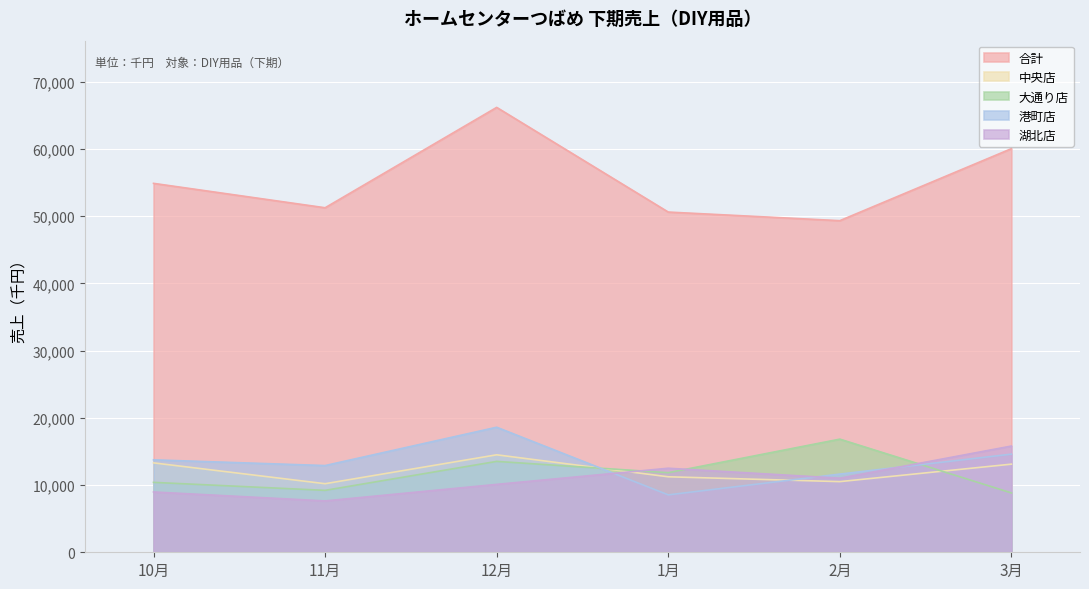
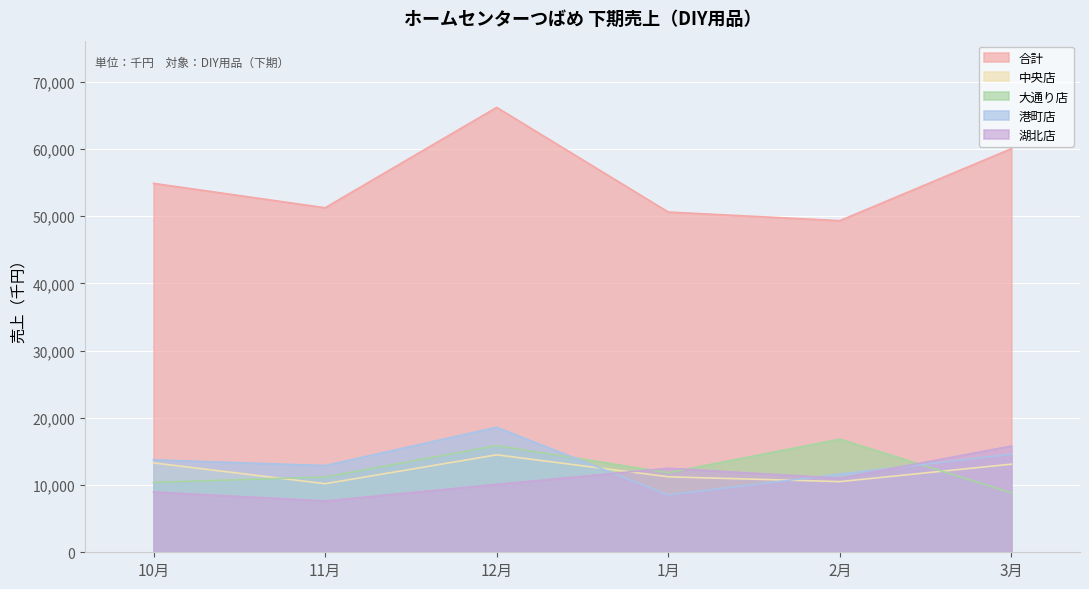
  {
    "大通り店": {
      "10月": "10,000",
-     "11月": "9,000",
-     "12月": "14,000",
+     "11月": "11,000",
+     "12月": "16,000",
      "1月": "12,000",
      "2月": "17,000",
      "3月": "9,000"
    }
  }
